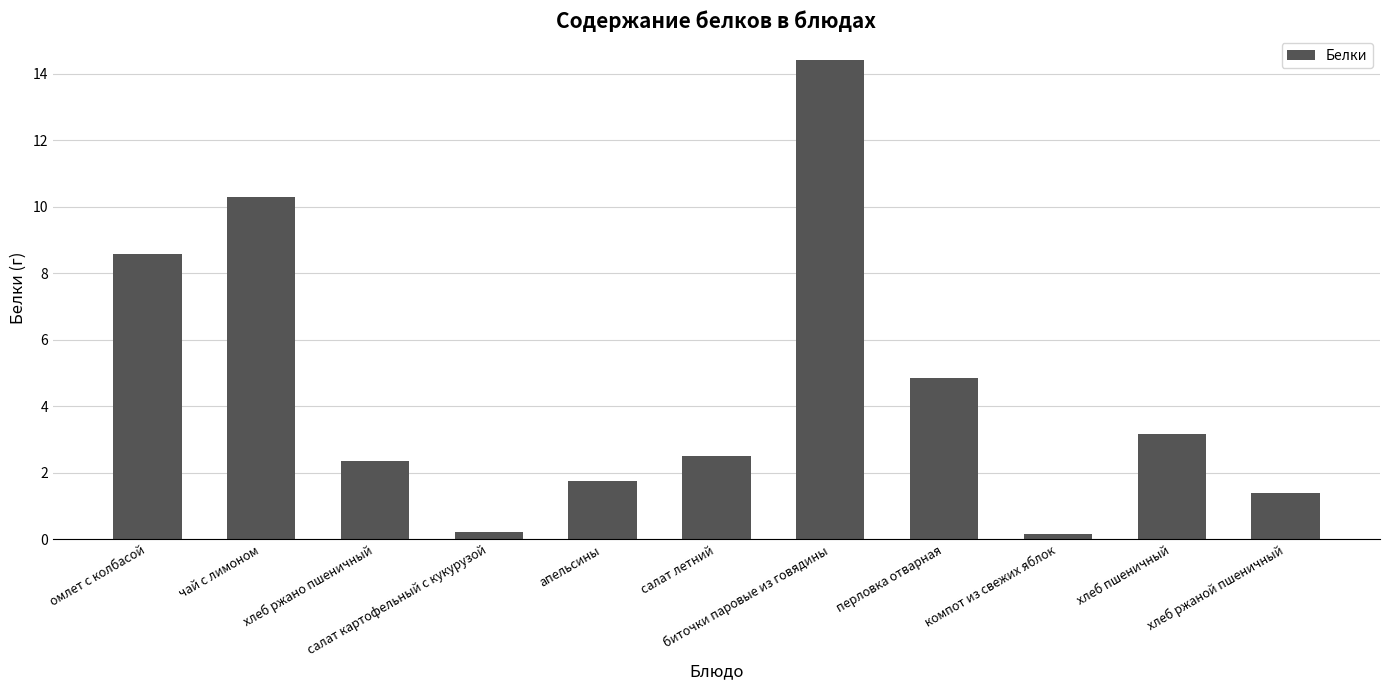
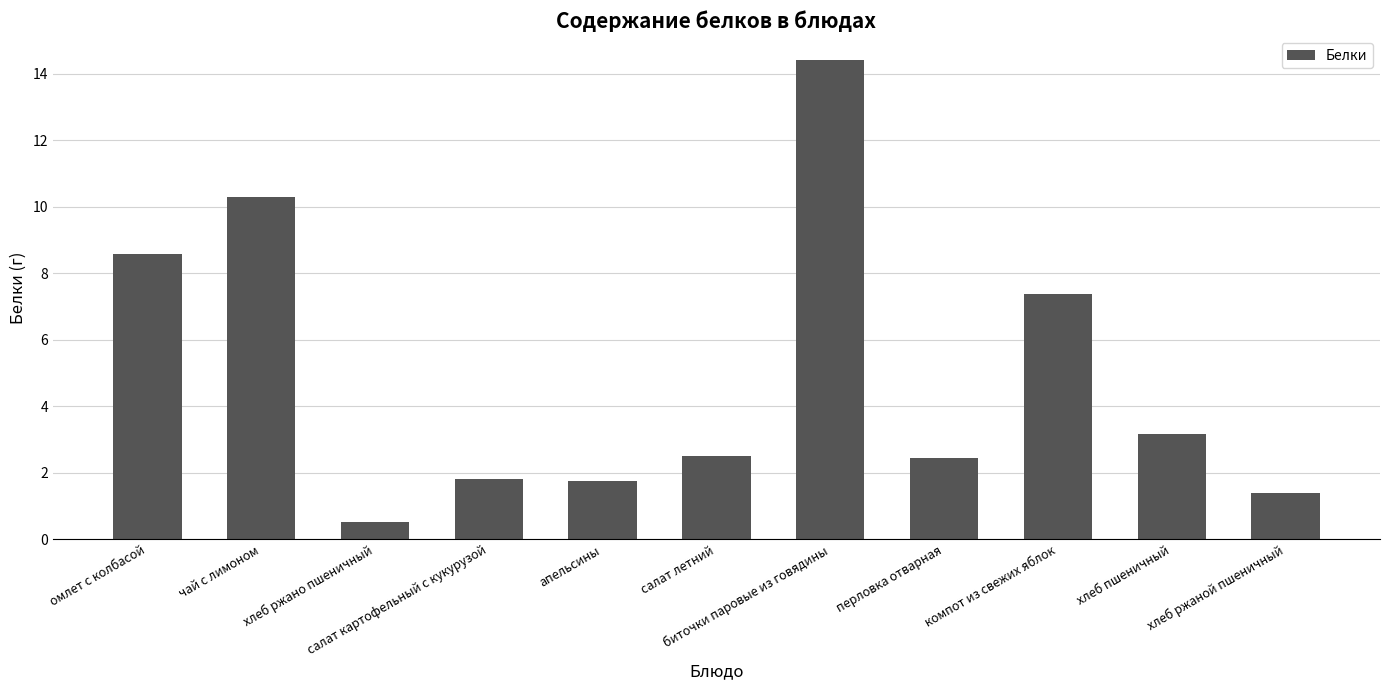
  {
    "омлет с колбасой": 8.6,
    "чай с лимоном": 10.3,
-   "хлеб ржано пшеничный": 2.4,
-   "салат картофельный с кукурузой": 0.2,
+   "хлеб ржано пшеничный": 0.5,
+   "салат картофельный с кукурузой": 1.8,
    "апельсины": 1.8,
    "салат летний": 2.5,
    "биточки паровые из говядины": 14.4,
-   "перловка отварная": 4.9,
-   "компот из свежих яблок": 0.2,
+   "перловка отварная": 2.4,
+   "компот из свежих яблок": 7.4,
    "хлеб пшеничный": 3.2,
    "хлеб ржаной пшеничный": 1.4
  }
